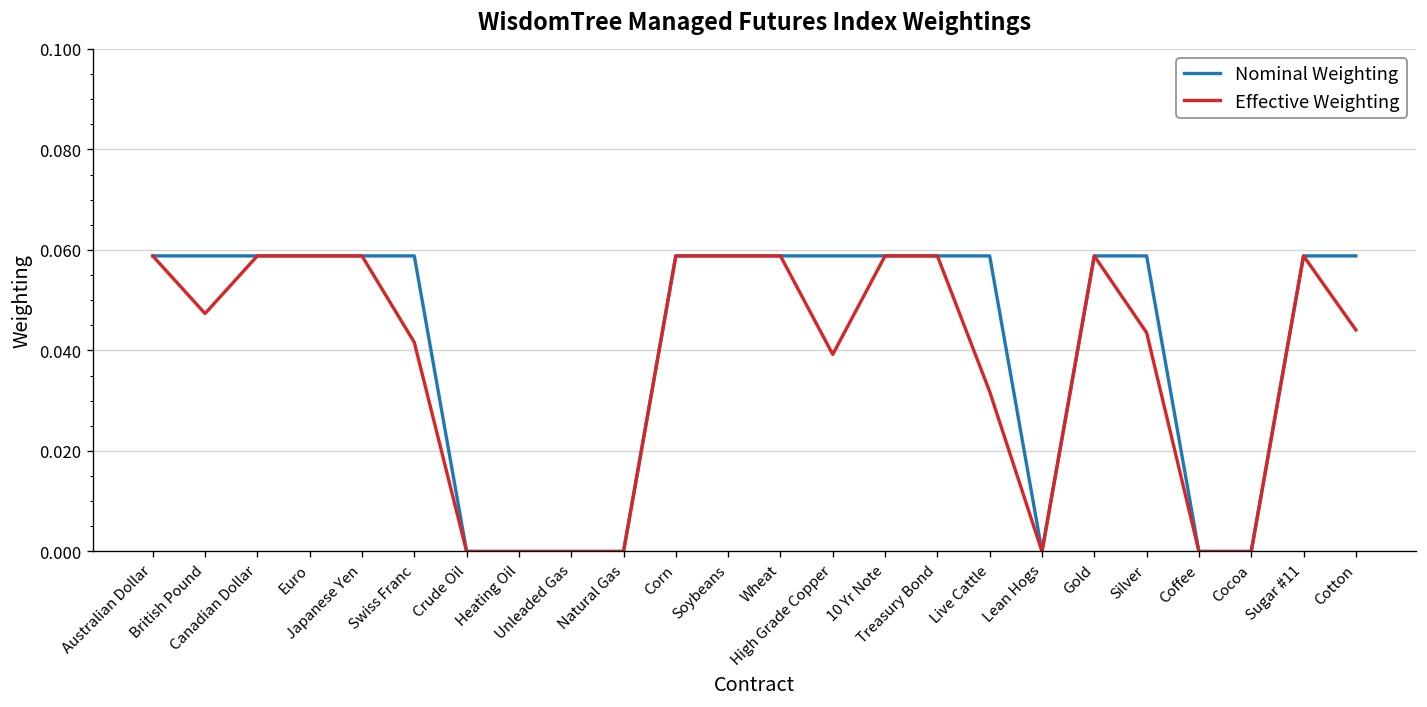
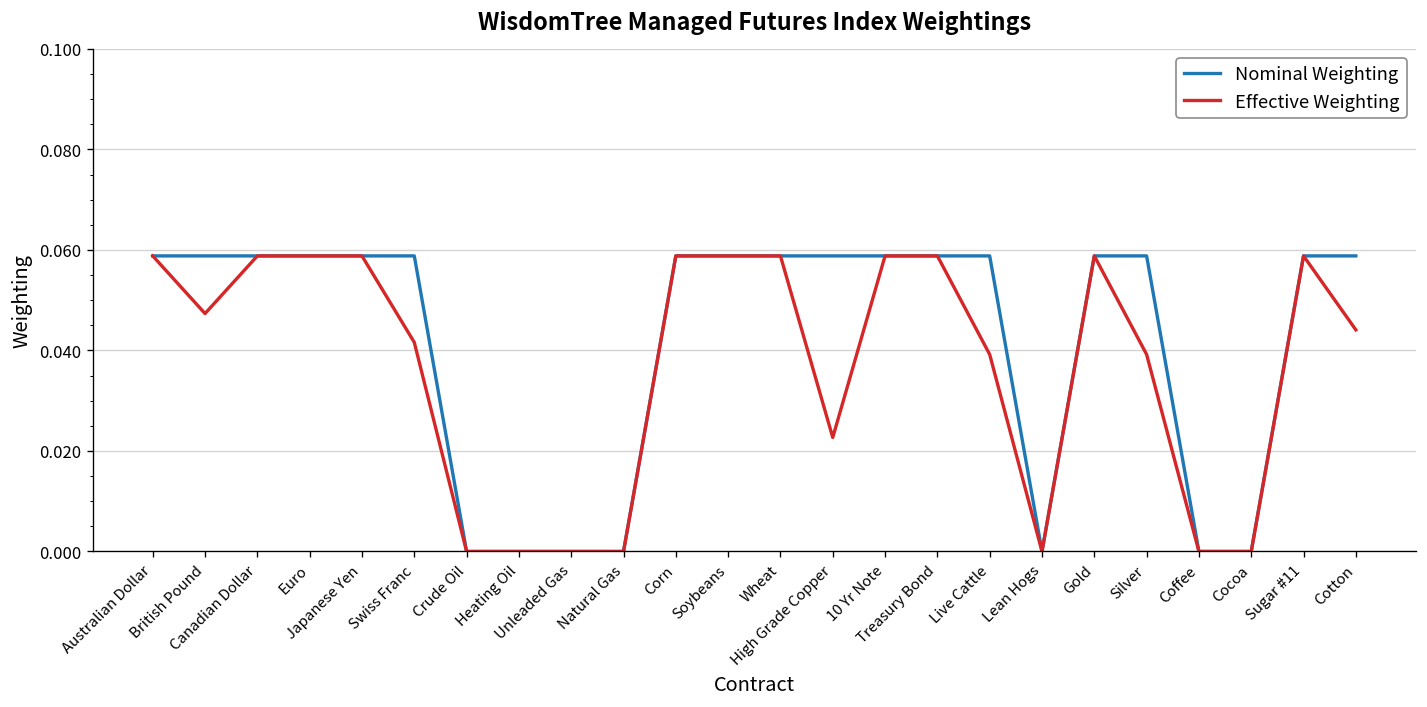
  {
    "Nominal Weighting": {
      "British Pound": 0.059,
      "Swiss Franc": 0.059,
      "High Grade Copper": 0.059,
      "Live Cattle": 0.059,
      "Silver": 0.059,
      "Cotton": 0.059
    },
    "Effective Weighting": {
      "British Pound": 0.047,
      "Swiss Franc": 0.042,
-     "High Grade Copper": 0.039,
-     "Live Cattle": 0.032,
-     "Silver": 0.044,
+     "High Grade Copper": 0.023,
+     "Live Cattle": 0.039,
+     "Silver": 0.039,
      "Cotton": 0.044
    }
  }
